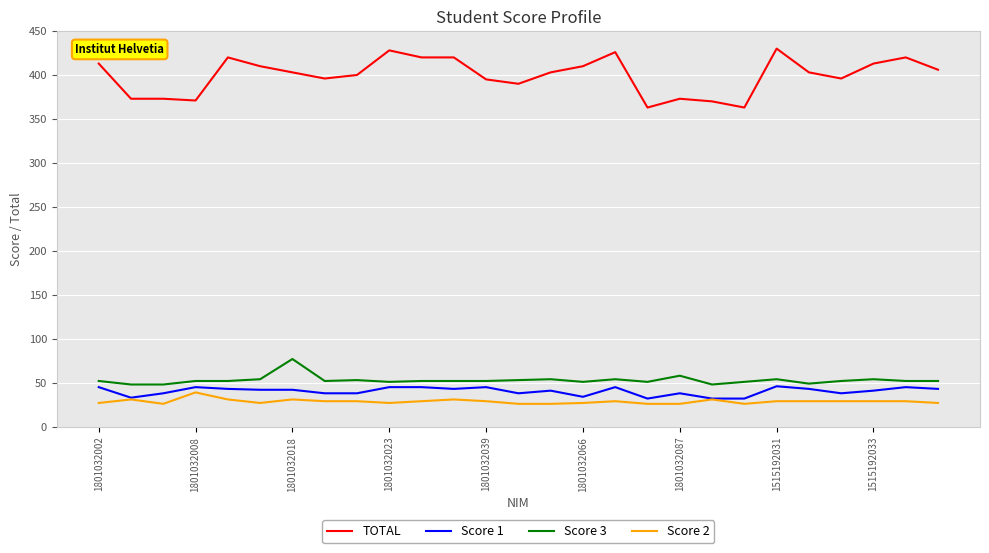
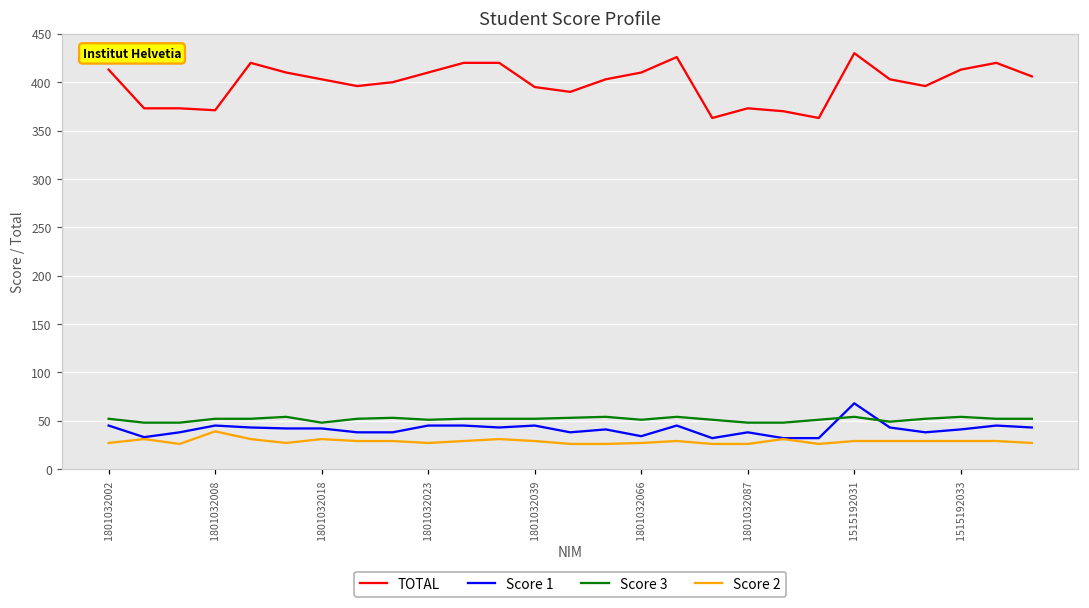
  {
    "TOTAL": {
      "1801032002": 410,
      "1801032008": 370,
      "1801032018": 400,
-     "1801032023": 430,
+     "1801032023": 410,
      "1801032039": 400,
      "1801032066": 410,
      "1801032087": 370,
      "1515192031": 430,
      "1515192033": 410
    },
    "Score 1": {
      "1801032002": 50,
      "1801032008": 50,
      "1801032018": 40,
      "1801032023": 50,
      "1801032039": 50,
      "1801032066": 30,
      "1801032087": 40,
-     "1515192031": 50,
+     "1515192031": 70,
      "1515192033": 40
    },
    "Score 3": {
      "1801032002": 50,
      "1801032008": 50,
-     "1801032018": 80,
+     "1801032018": 50,
      "1801032023": 50,
      "1801032039": 50,
      "1801032066": 50,
-     "1801032087": 60,
+     "1801032087": 50,
      "1515192031": 50,
      "1515192033": 50
    },
    "Score 2": {
      "1801032002": 30,
      "1801032008": 40,
      "1801032018": 30,
      "1801032023": 30,
      "1801032039": 30,
      "1801032066": 30,
      "1801032087": 30,
      "1515192031": 30,
      "1515192033": 30
    }
  }
